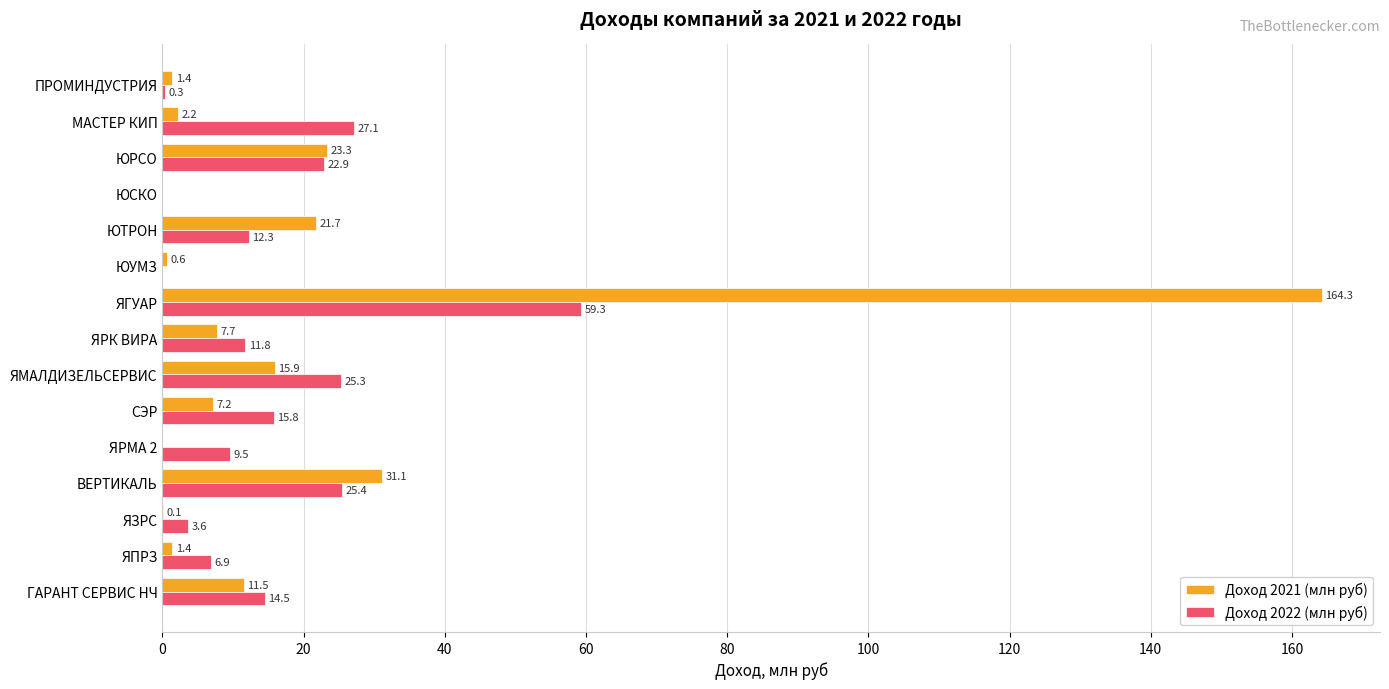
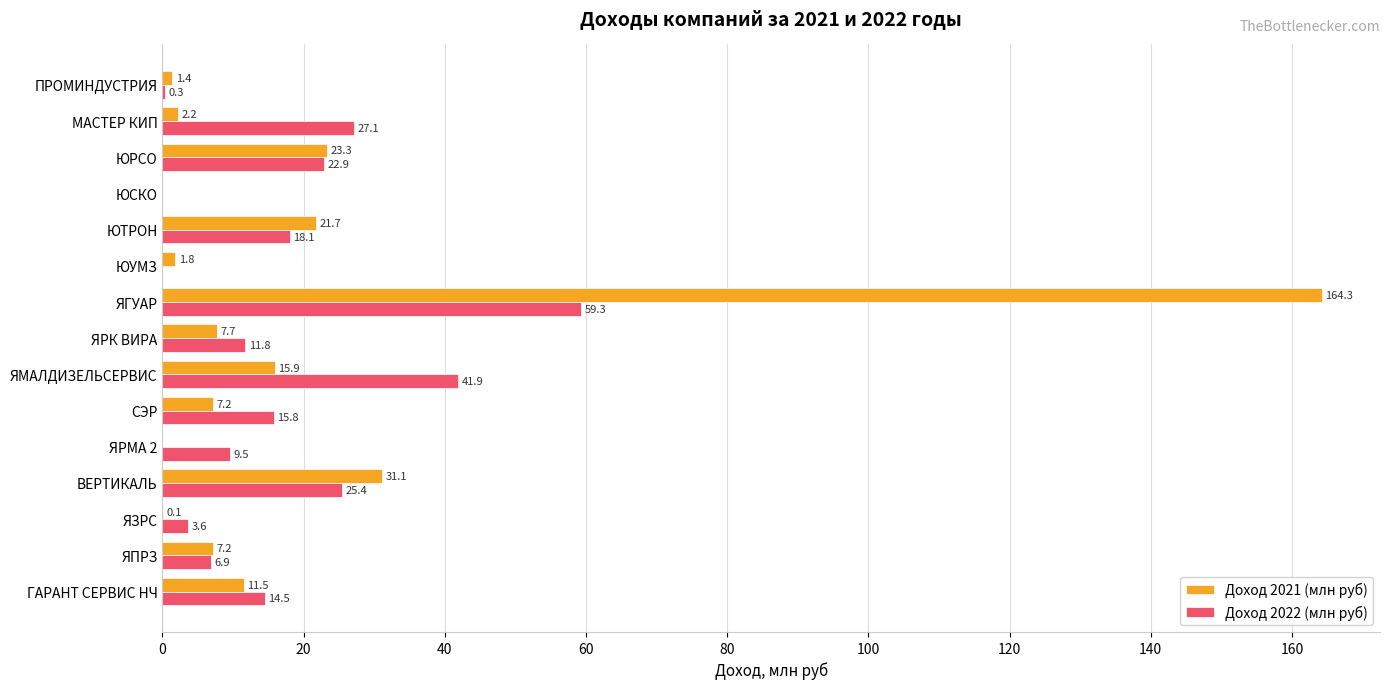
  {
    "Доход 2021 (млн руб)": {
      "ПРОМИНДУСТРИЯ": 1.4,
      "МАСТЕР КИП": 2.2,
      "ЮРСО": 23.3,
      "ЮТРОН": 21.7,
-     "ЮУМЗ": 0.6,
+     "ЮУМЗ": 1.8,
      "ЯГУАР": 164.3,
      "ЯРК ВИРА": 7.7,
      "ЯМАЛДИЗЕЛЬСЕРВИС": 15.9,
      "СЭР": 7.2,
      "ВЕРТИКАЛЬ": 31.1,
      "ЯЗРС": 0.1,
-     "ЯПРЗ": 1.4,
+     "ЯПРЗ": 7.2,
      "ГАРАНТ СЕРВИС НЧ": 11.5
    },
    "Доход 2022 (млн руб)": {
      "ПРОМИНДУСТРИЯ": 0.3,
      "МАСТЕР КИП": 27.1,
      "ЮРСО": 22.9,
-     "ЮТРОН": 12.3,
+     "ЮТРОН": 18.1,
      "ЯГУАР": 59.3,
      "ЯРК ВИРА": 11.8,
-     "ЯМАЛДИЗЕЛЬСЕРВИС": 25.3,
+     "ЯМАЛДИЗЕЛЬСЕРВИС": 41.9,
      "СЭР": 15.8,
      "ЯРМА 2": 9.5,
      "ВЕРТИКАЛЬ": 25.4,
      "ЯЗРС": 3.6,
      "ЯПРЗ": 6.9,
      "ГАРАНТ СЕРВИС НЧ": 14.5
    }
  }
